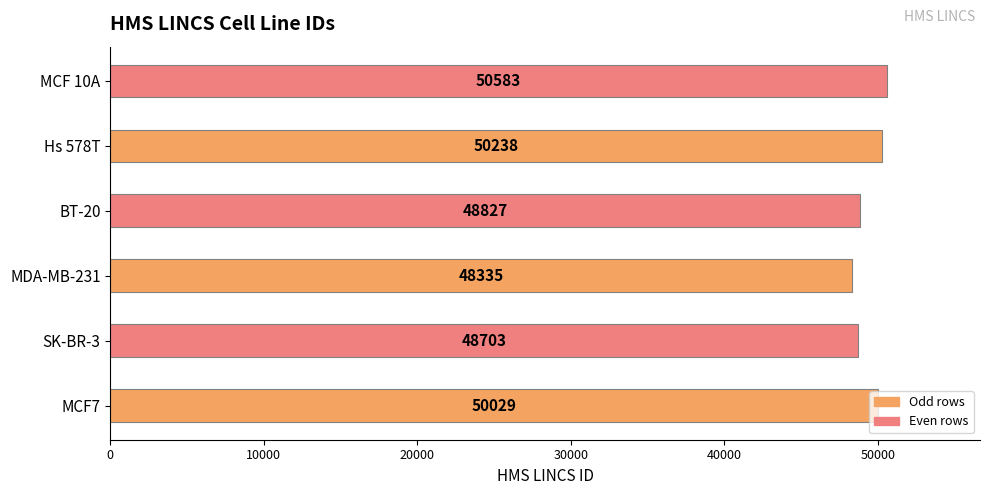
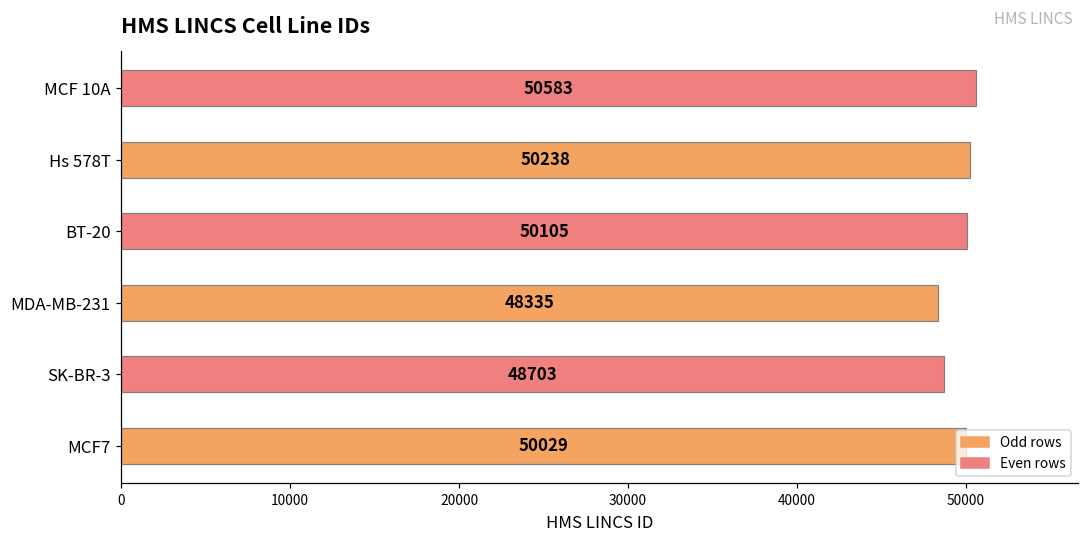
  {
    "MCF 10A": 50583,
    "Hs 578T": 50238,
-   "BT-20": 48827,
+   "BT-20": 50105,
    "MDA-MB-231": 48335,
    "SK-BR-3": 48703
  }
